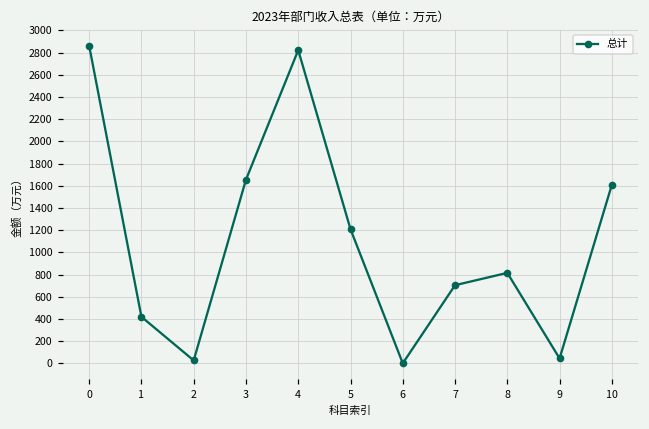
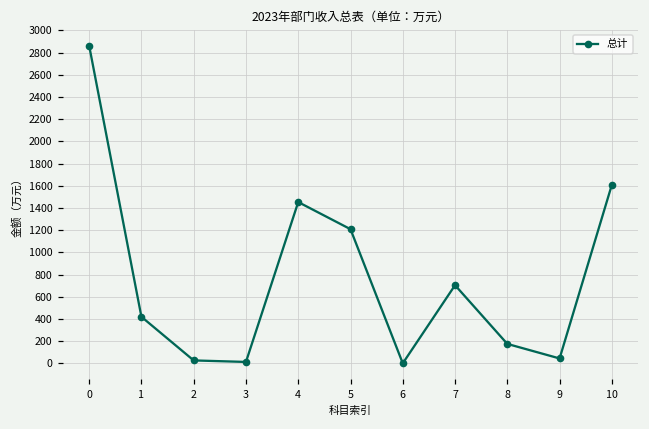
  {
    "0": 2860,
    "1": 420,
    "2": 30,
-   "3": 1660,
-   "4": 2820,
+   "3": 10,
+   "4": 1450,
    "5": 1210,
    "6": 0,
    "7": 710,
-   "8": 820,
+   "8": 180,
    "9": 50,
    "10": 1610
  }
